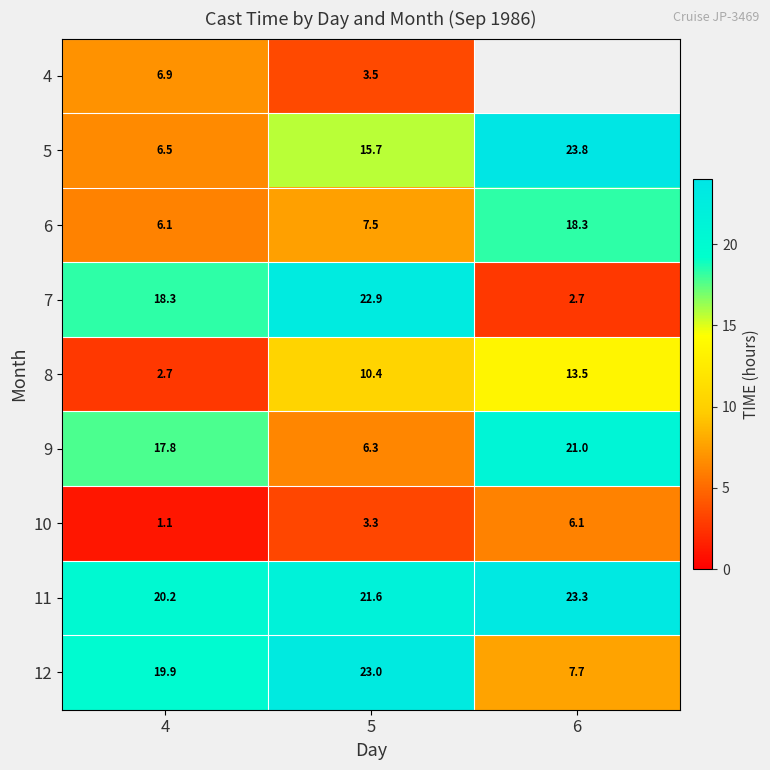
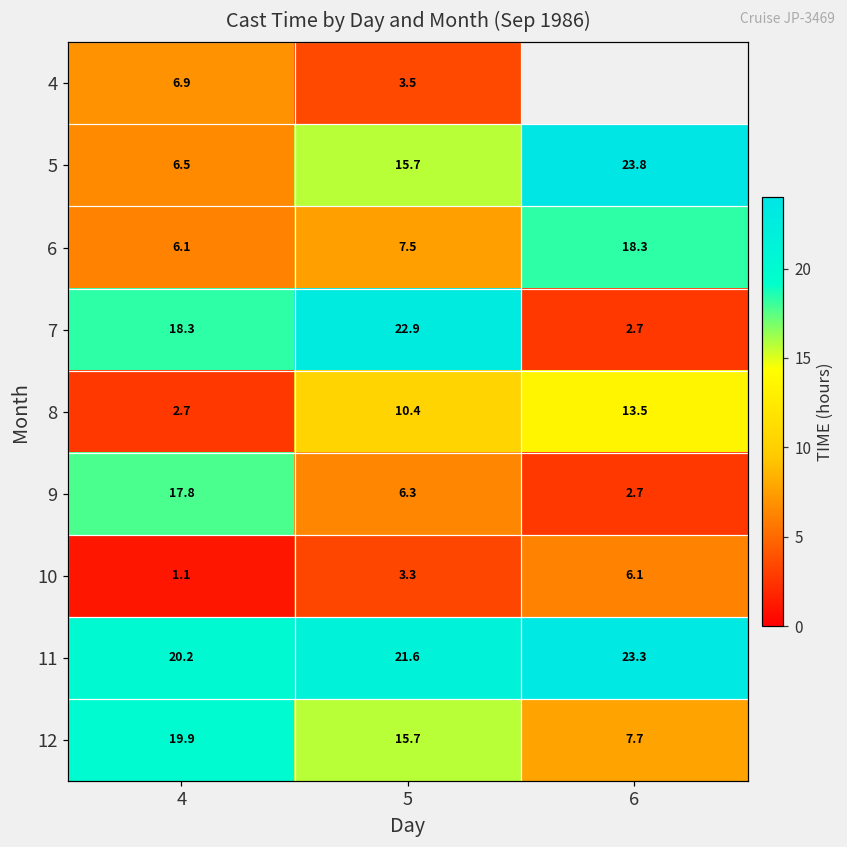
  {
    "4": {
      "4": 6.9,
      "5": 3.5
    },
    "5": {
      "4": 6.5,
      "5": 15.7,
      "6": 23.8
    },
    "6": {
      "4": 6.1,
      "5": 7.5,
      "6": 18.3
    },
    "7": {
      "4": 18.3,
      "5": 22.9,
      "6": 2.7
    },
    "8": {
      "4": 2.7,
      "5": 10.4,
      "6": 13.5
    },
    "9": {
      "4": 17.8,
      "5": 6.3,
-     "6": 21.0
+     "6": 2.7
    },
    "10": {
      "4": 1.1,
      "5": 3.3,
      "6": 6.1
    },
    "11": {
      "4": 20.2,
      "5": 21.6,
      "6": 23.3
    },
    "12": {
      "4": 19.9,
-     "5": 23.0,
+     "5": 15.7,
      "6": 7.7
    }
  }
